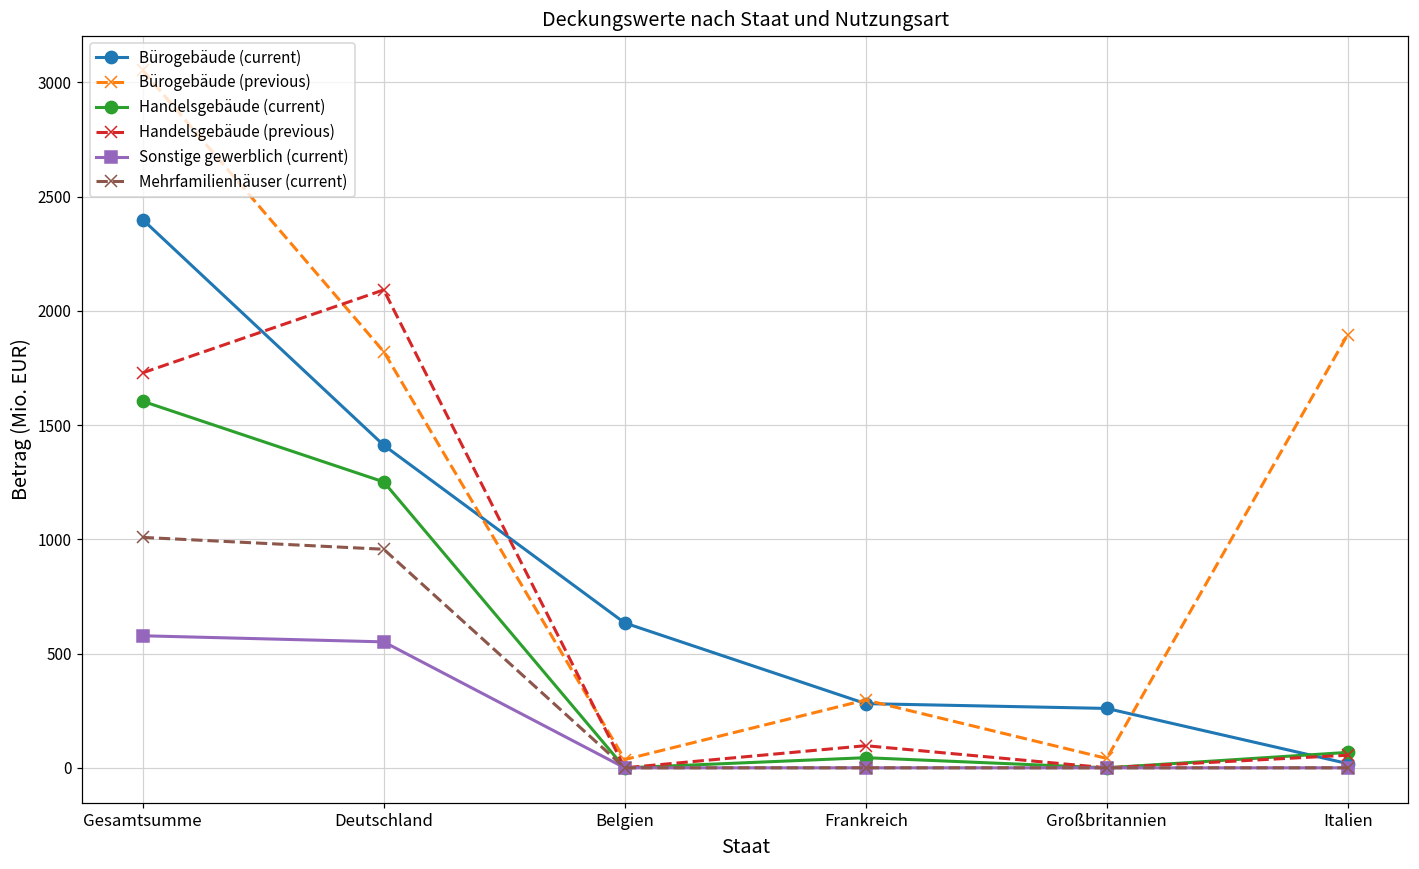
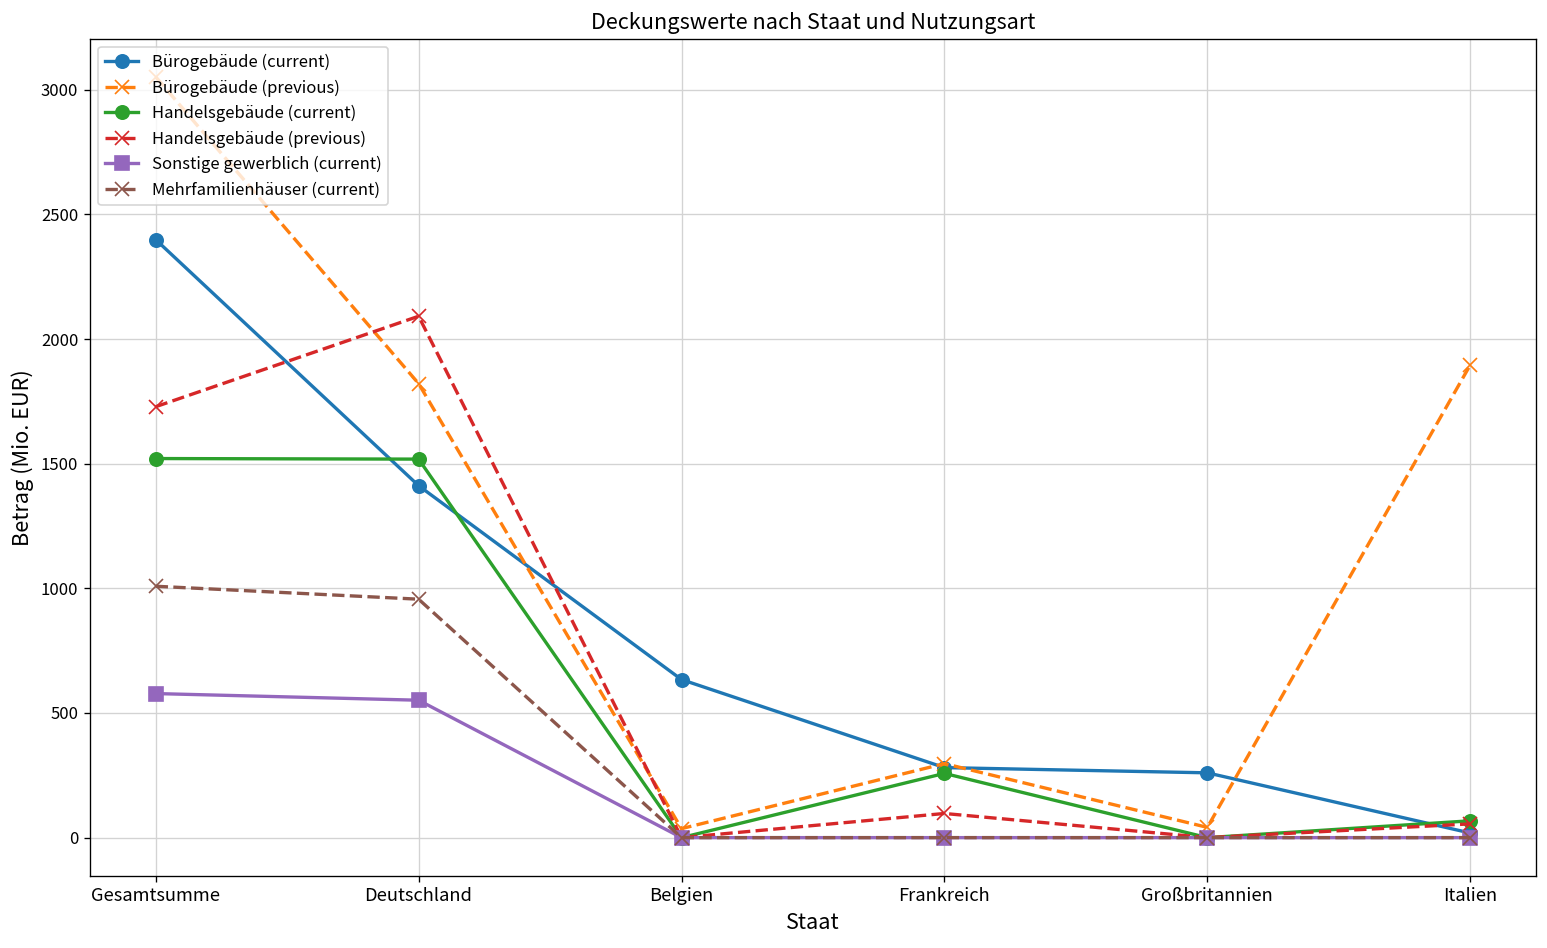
  {
    "Bürogebäude (current)": {
      "Gesamtsumme": 2400,
      "Deutschland": 1410,
      "Belgien": 630,
      "Frankreich": 280,
      "Großbritannien": 260,
      "Italien": 20
    },
    "Bürogebäude (previous)": {
      "Deutschland": 1820,
      "Belgien": 40,
      "Frankreich": 300,
      "Großbritannien": 40,
      "Italien": 1900
    },
    "Handelsgebäude (current)": {
-     "Gesamtsumme": 1600,
-     "Deutschland": 1250,
-     "Frankreich": 40,
+     "Gesamtsumme": 1520,
+     "Deutschland": 1520,
+     "Frankreich": 260,
      "Italien": 70
    },
    "Handelsgebäude (previous)": {
      "Gesamtsumme": 1730,
      "Deutschland": 2090,
      "Frankreich": 100,
      "Italien": 60
    },
    "Sonstige gewerblich (current)": {
      "Gesamtsumme": 580,
      "Deutschland": 550
    },
    "Mehrfamilienhäuser (current)": {
      "Gesamtsumme": 1010,
      "Deutschland": 960
    }
  }
